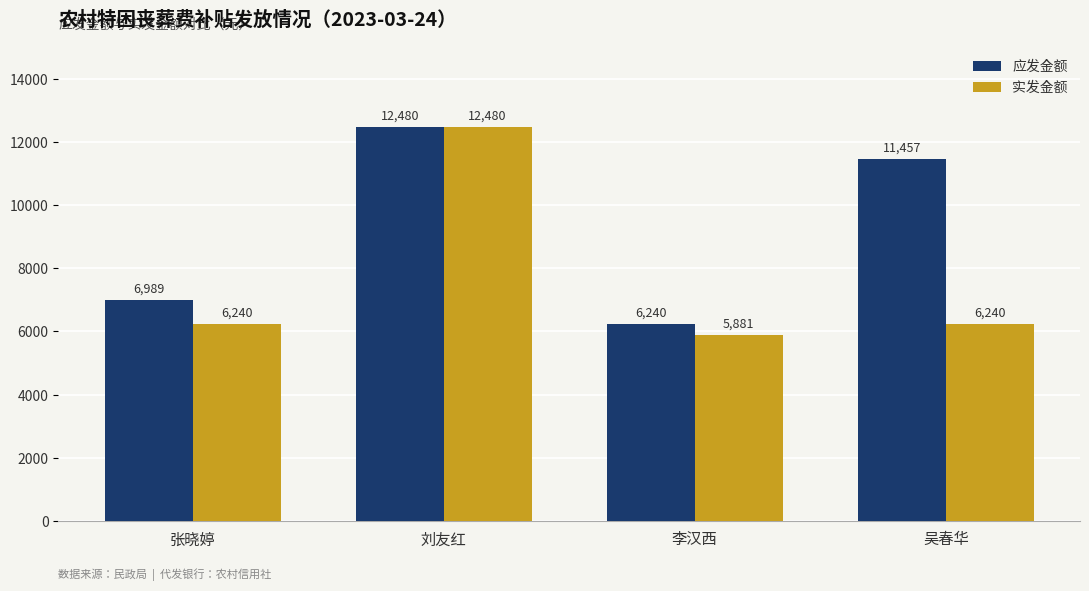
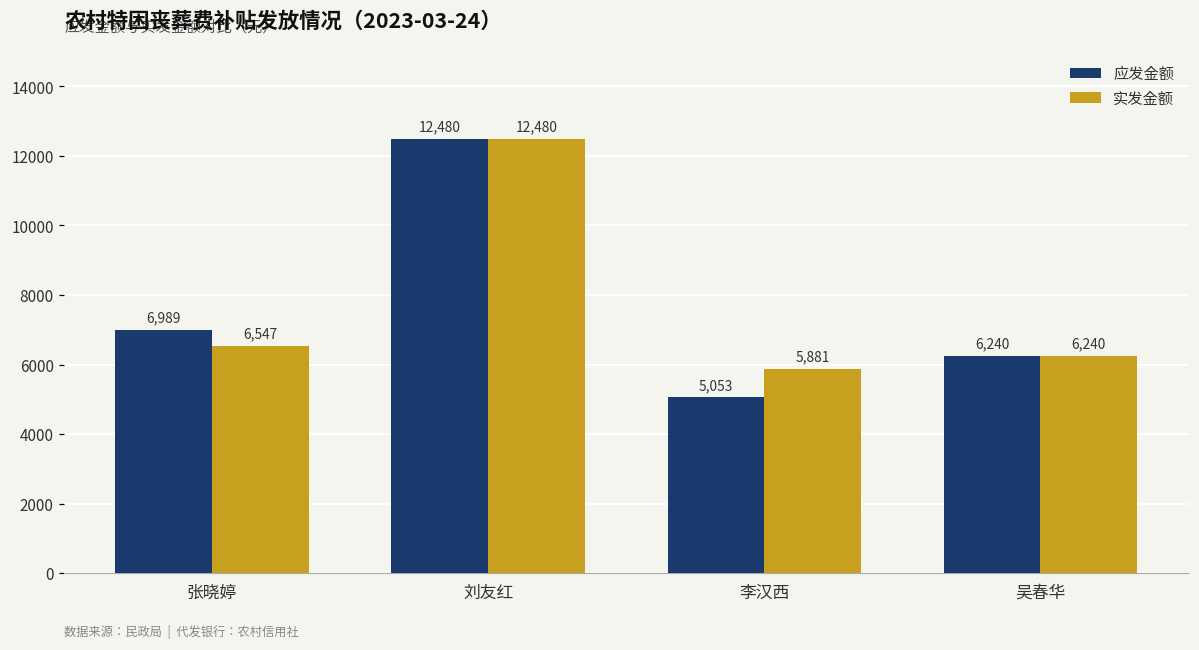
  {
    "应发金额": {
      "张晓婷": "6,989",
      "刘友红": "12,480",
-     "李汉西": "6,240",
-     "吴春华": "11,457"
+     "李汉西": "5,053",
+     "吴春华": "6,240"
    },
    "实发金额": {
-     "张晓婷": "6,240",
+     "张晓婷": "6,547",
      "刘友红": "12,480",
      "李汉西": "5,881",
      "吴春华": "6,240"
    }
  }
